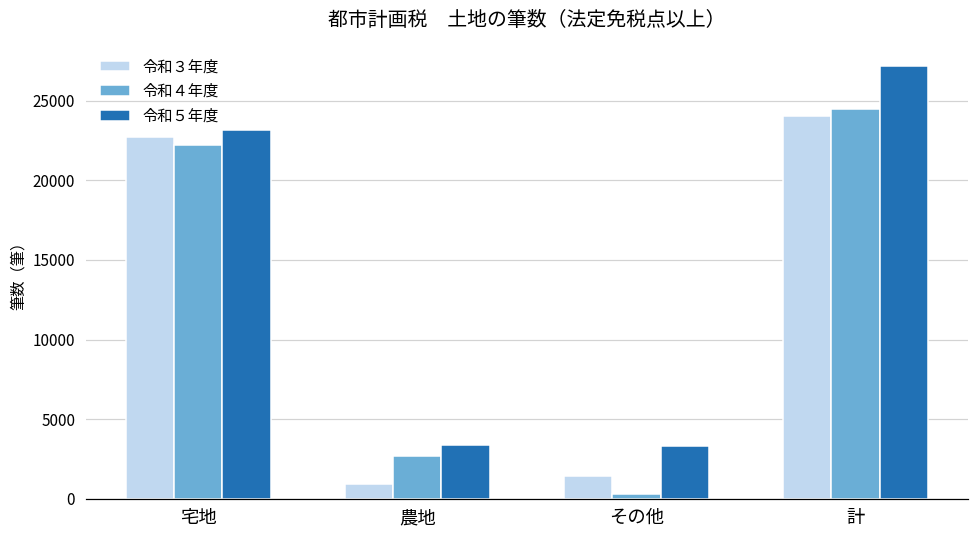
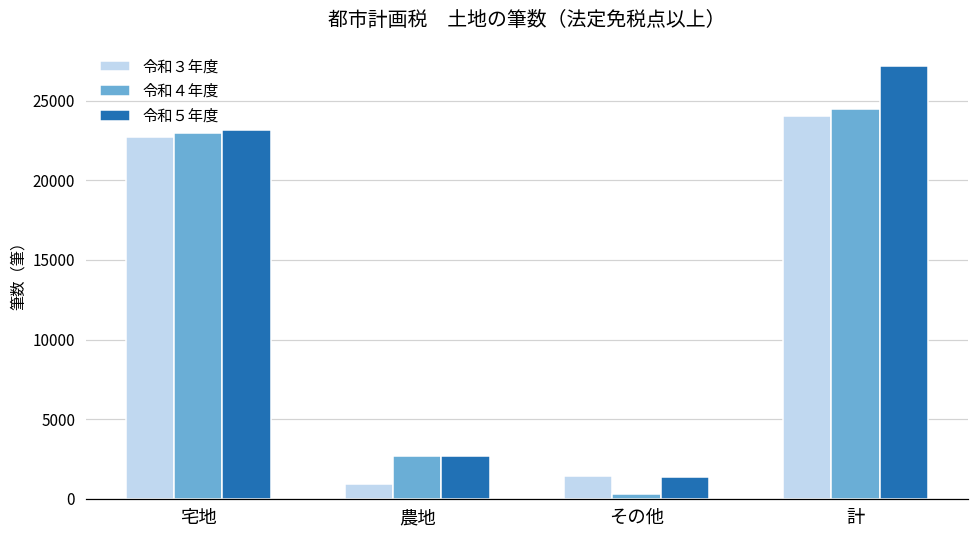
  {
    "令和３年度": {
      "宅地": 22700,
      "農地": 900,
      "その他": 1400,
      "計": 24100
    },
    "令和４年度": {
-     "宅地": 22200,
+     "宅地": 23000,
      "農地": 2700,
      "その他": 300,
      "計": 24500
    },
    "令和５年度": {
      "宅地": 23200,
-     "農地": 3400,
-     "その他": 3300,
+     "農地": 2700,
+     "その他": 1400,
      "計": 27200
    }
  }
